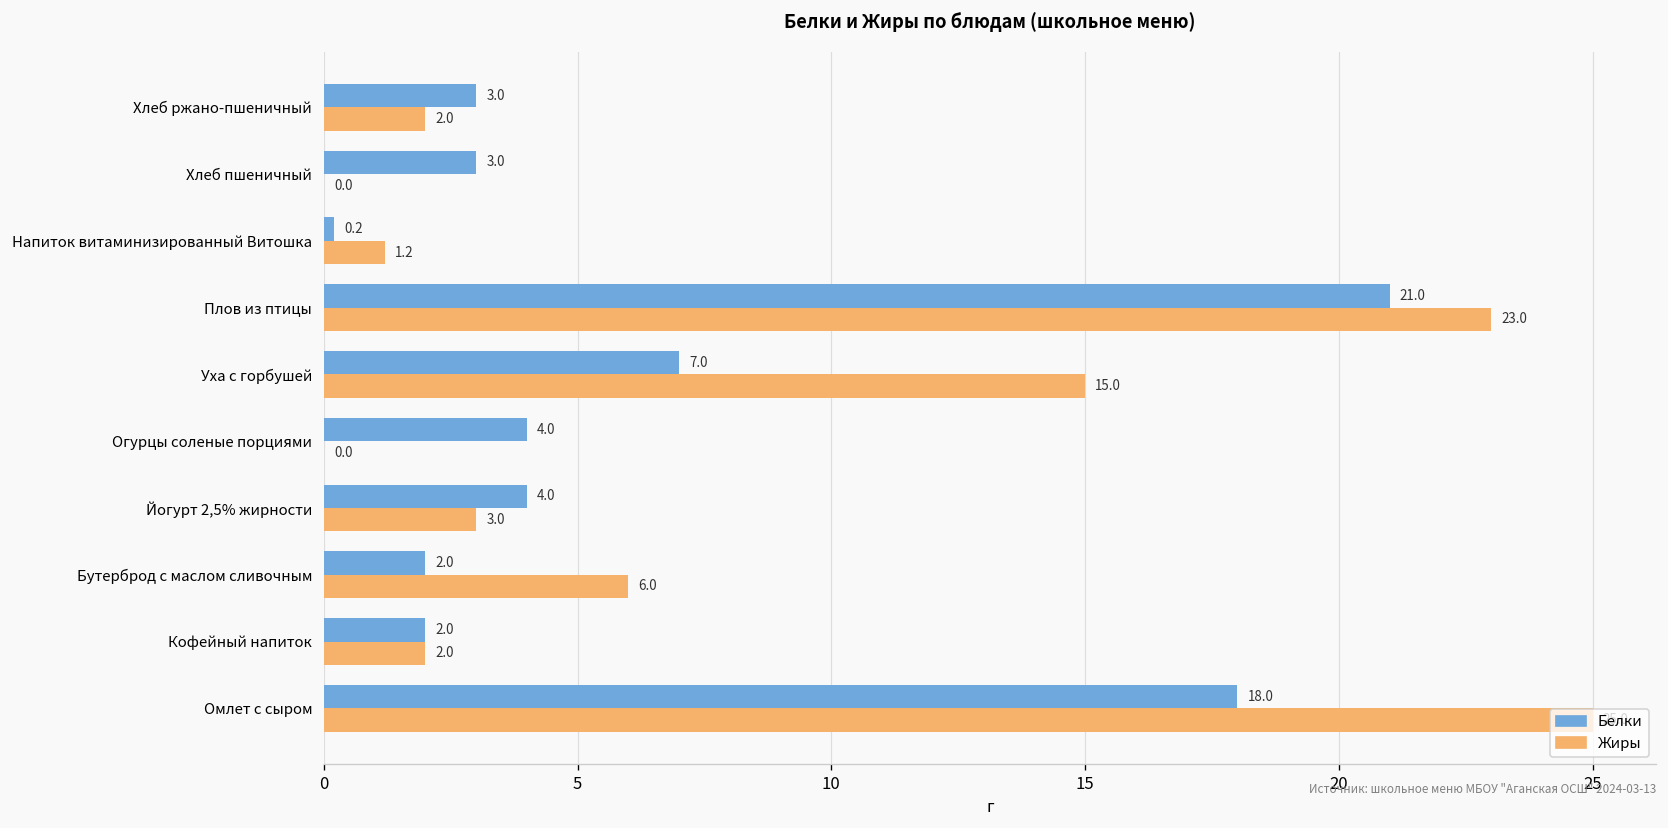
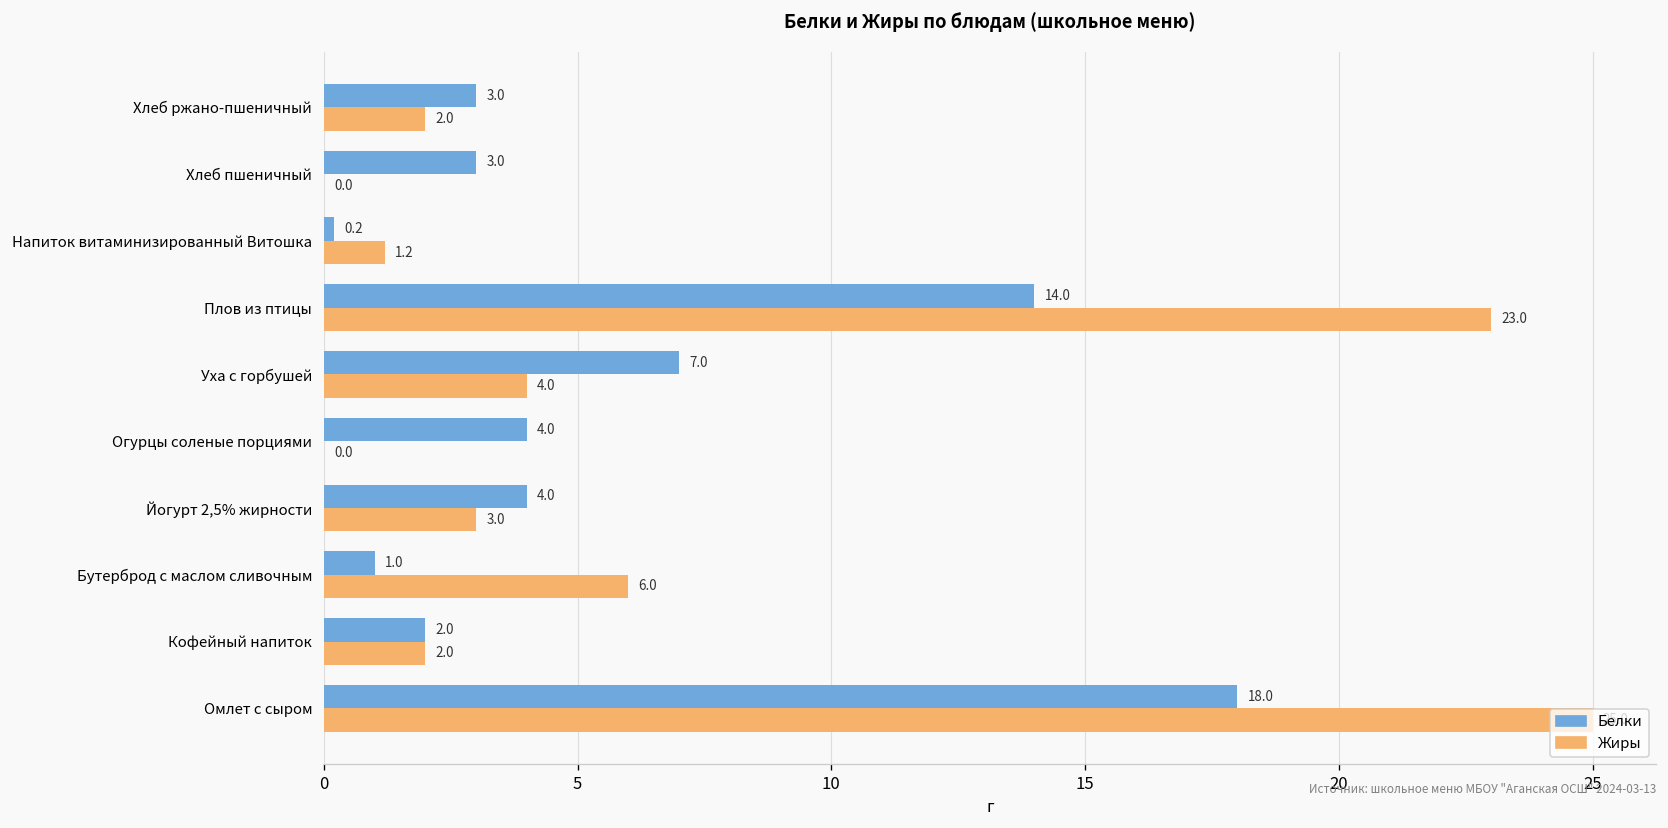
  {
    "Белки": {
      "Хлеб ржано-пшеничный": 3.0,
      "Хлеб пшеничный": 3.0,
      "Напиток витаминизированный Витошка": 0.2,
-     "Плов из птицы": 21.0,
+     "Плов из птицы": 14.0,
      "Уха с горбушей": 7.0,
      "Огурцы соленые порциями": 4.0,
      "Йогурт 2,5% жирности": 4.0,
-     "Бутерброд с маслом сливочным": 2.0,
+     "Бутерброд с маслом сливочным": 1.0,
      "Кофейный напиток": 2.0,
      "Омлет с сыром": 18.0
    },
    "Жиры": {
      "Хлеб ржано-пшеничный": 2.0,
      "Хлеб пшеничный": 0.0,
      "Напиток витаминизированный Витошка": 1.2,
      "Плов из птицы": 23.0,
-     "Уха с горбушей": 15.0,
+     "Уха с горбушей": 4.0,
      "Огурцы соленые порциями": 0.0,
      "Йогурт 2,5% жирности": 3.0,
      "Бутерброд с маслом сливочным": 6.0,
      "Кофейный напиток": 2.0
    }
  }
